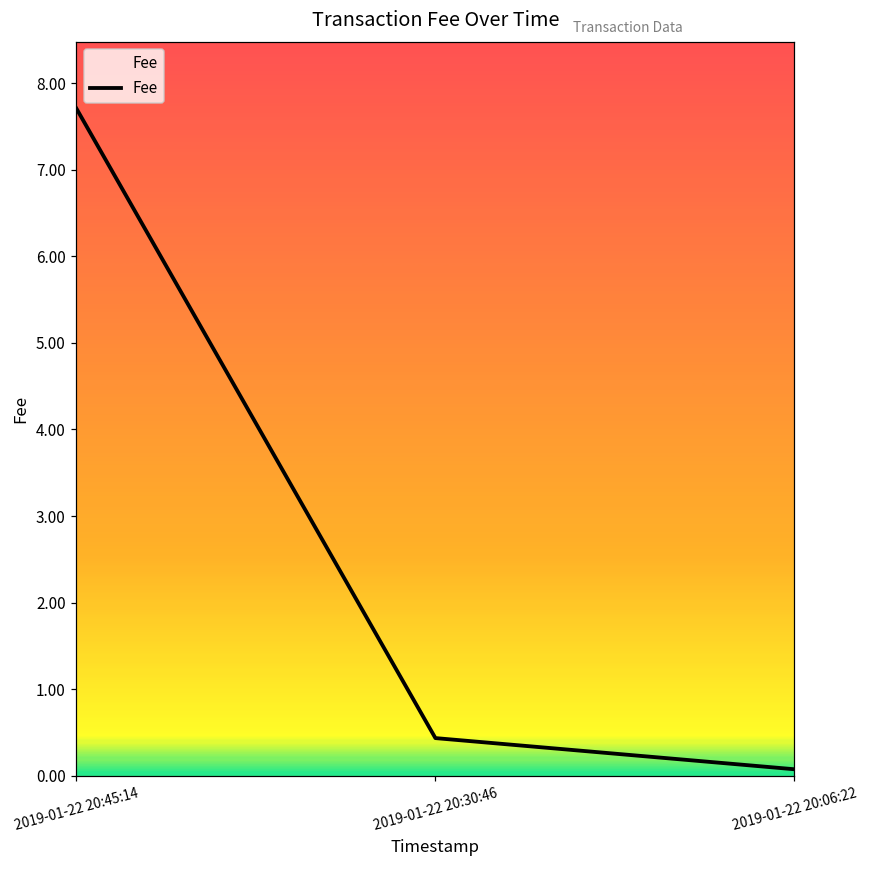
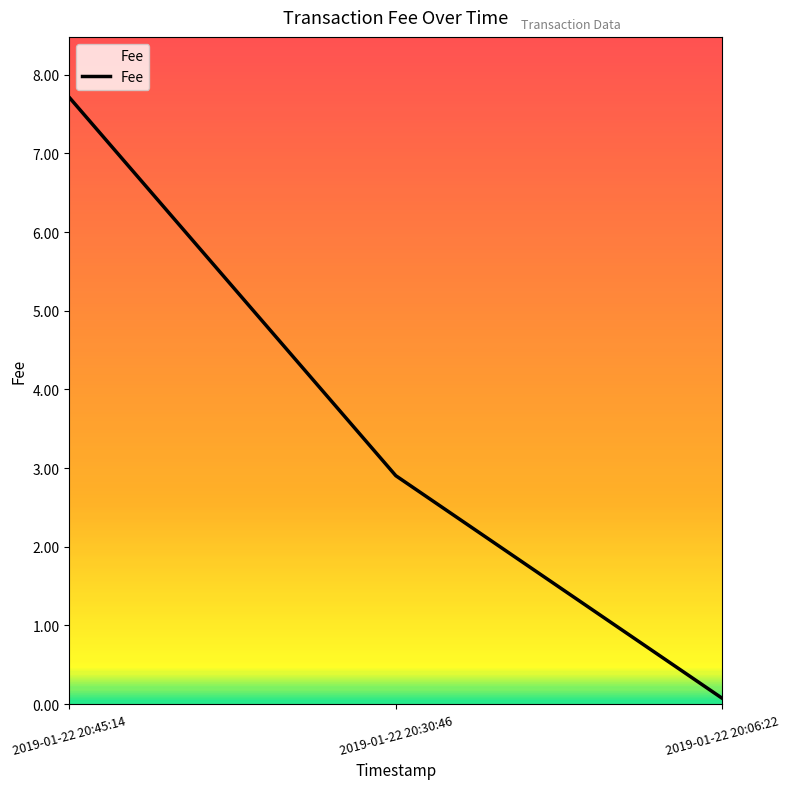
  {
    "2019-01-22 20:45:14": 7.7,
-   "2019-01-22 20:30:46": 0.4,
+   "2019-01-22 20:30:46": 2.9,
    "2019-01-22 20:06:22": 0.1
  }
